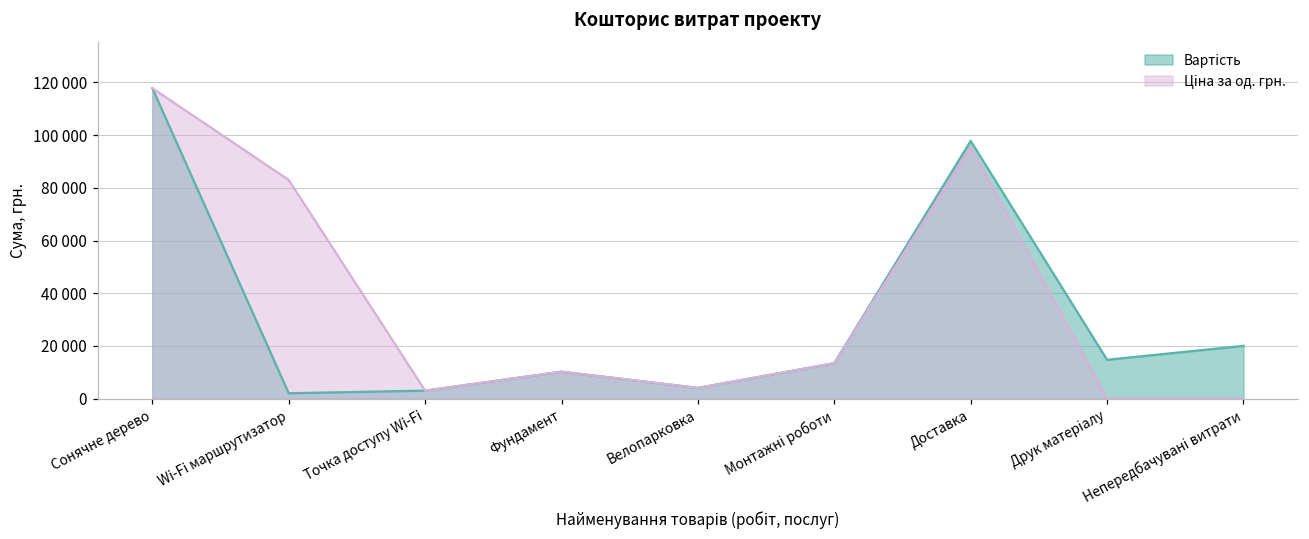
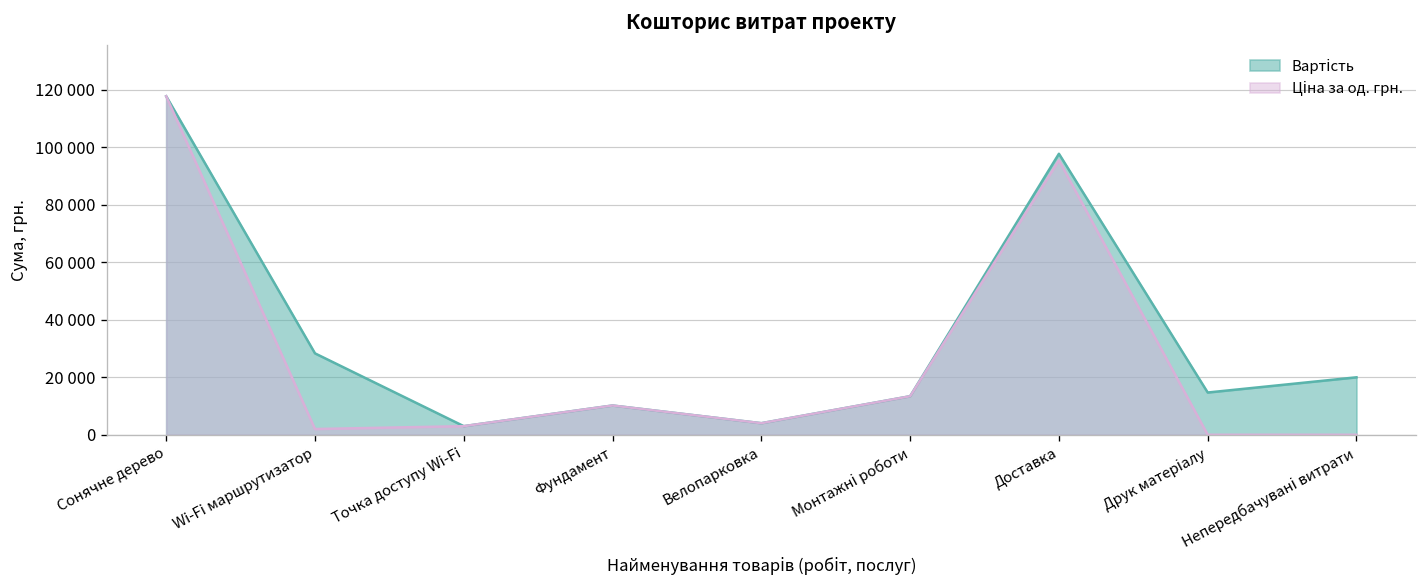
  {
    "Вартість": {
-     "Wi-Fi маршрутизатор": 2000,
+     "Wi-Fi маршрутизатор": 28000,
      "Доставка": 98000,
      "Друк матеріалу": 15000,
      "Непередбачувані витрати": 20000
    },
    "Ціна за од. грн.": {
-     "Wi-Fi маршрутизатор": 83000,
+     "Wi-Fi маршрутизатор": 2000,
      "Доставка": 96000,
      "Друк матеріалу": 0,
      "Непередбачувані витрати": 0
    }
  }
